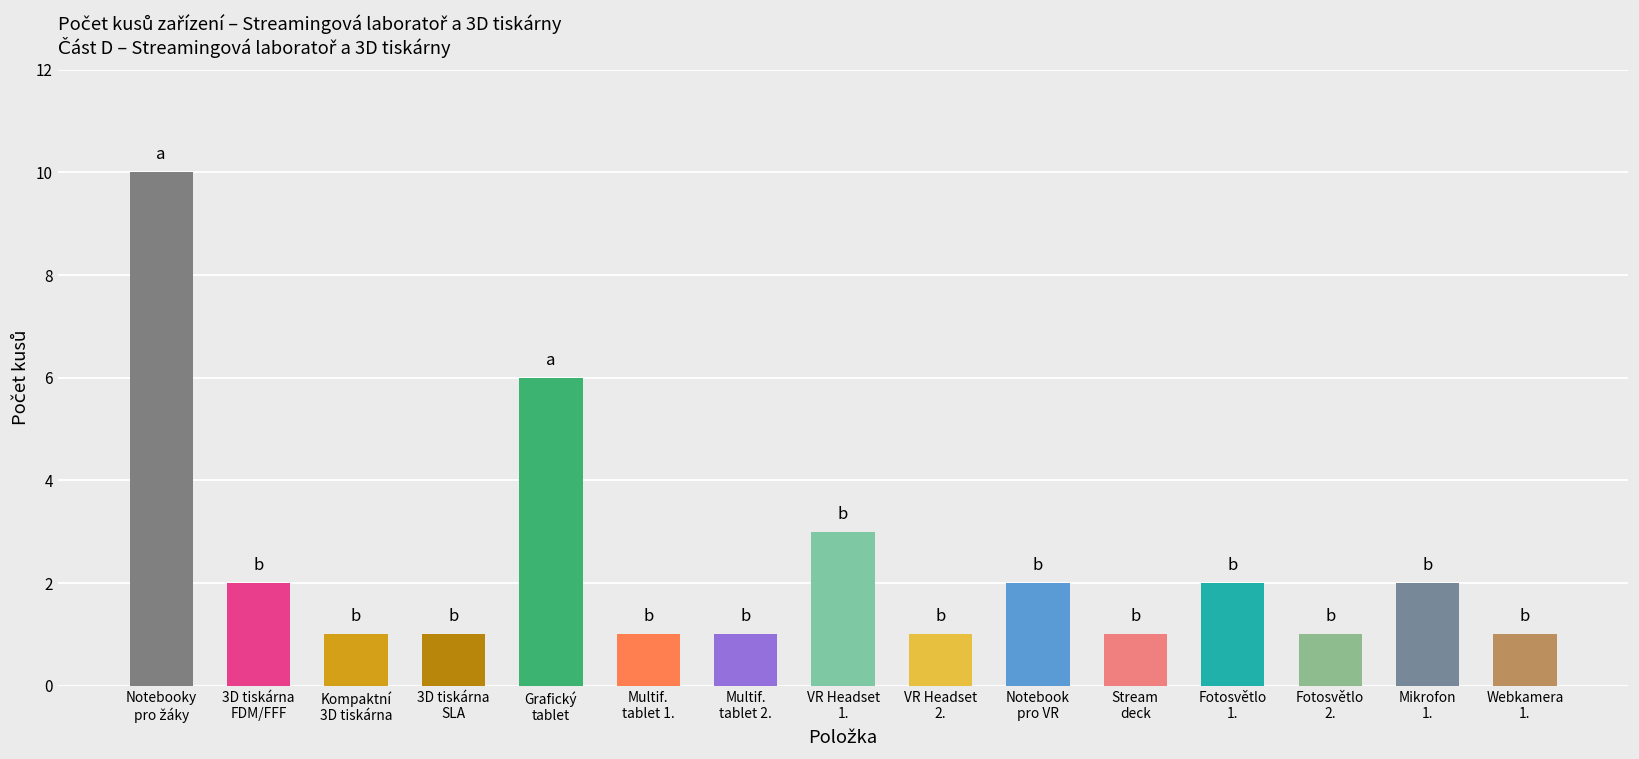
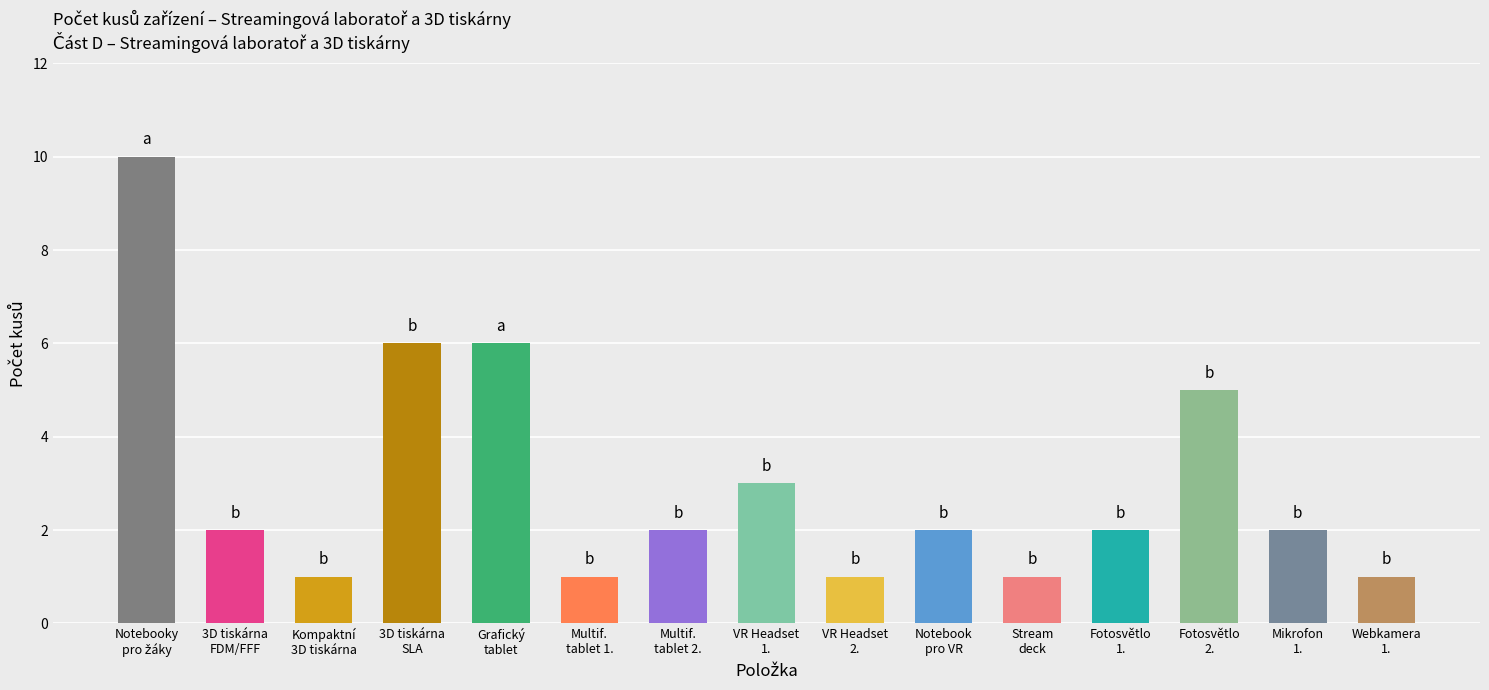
  {
    "Notebooky pro žáky": 10,
    "3D tiskárna FDM/FFF": 2,
    "Kompaktní 3D tiskárna": 1,
-   "3D tiskárna SLA": 1,
+   "3D tiskárna SLA": 6,
    "Grafický tablet": 6,
    "Multif. tablet 1.": 1,
-   "Multif. tablet 2.": 1,
+   "Multif. tablet 2.": 2,
    "VR Headset 1.": 3,
    "VR Headset 2.": 1,
    "Notebook pro VR": 2,
    "Stream deck": 1,
    "Fotosvětlo 1.": 2,
-   "Fotosvětlo 2.": 1,
+   "Fotosvětlo 2.": 5,
    "Mikrofon 1.": 2,
    "Webkamera 1.": 1
  }
